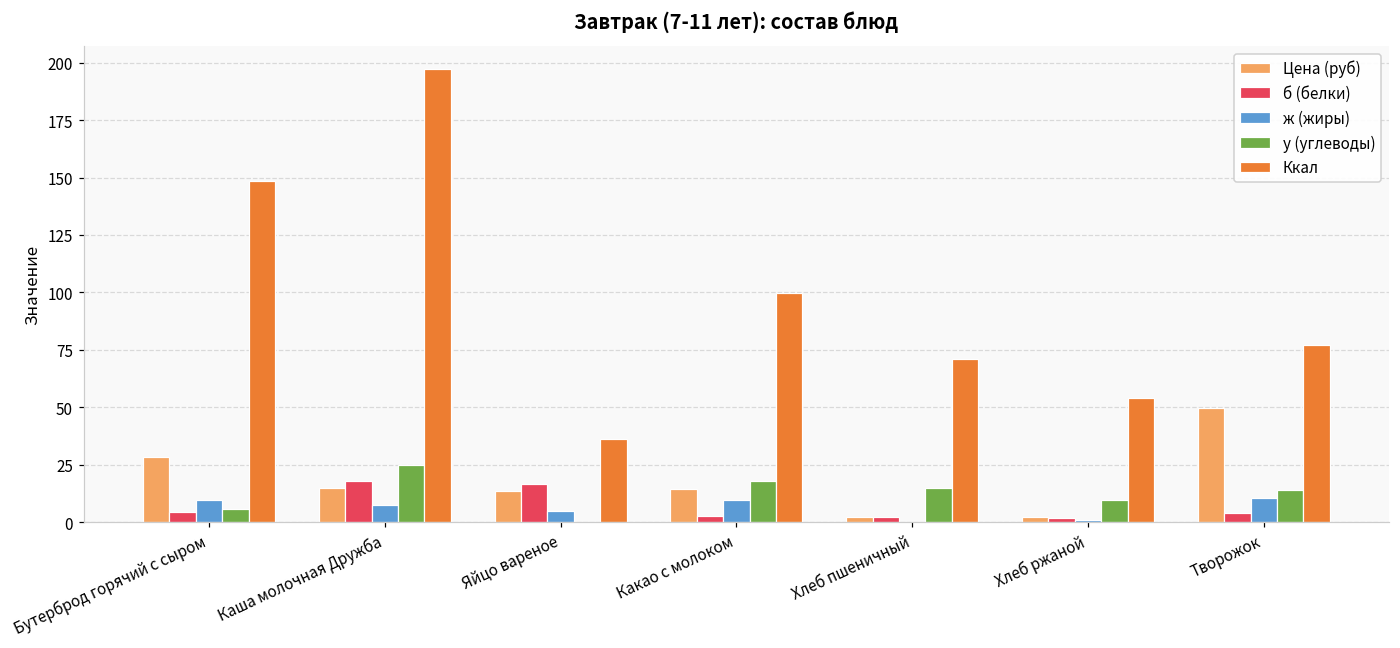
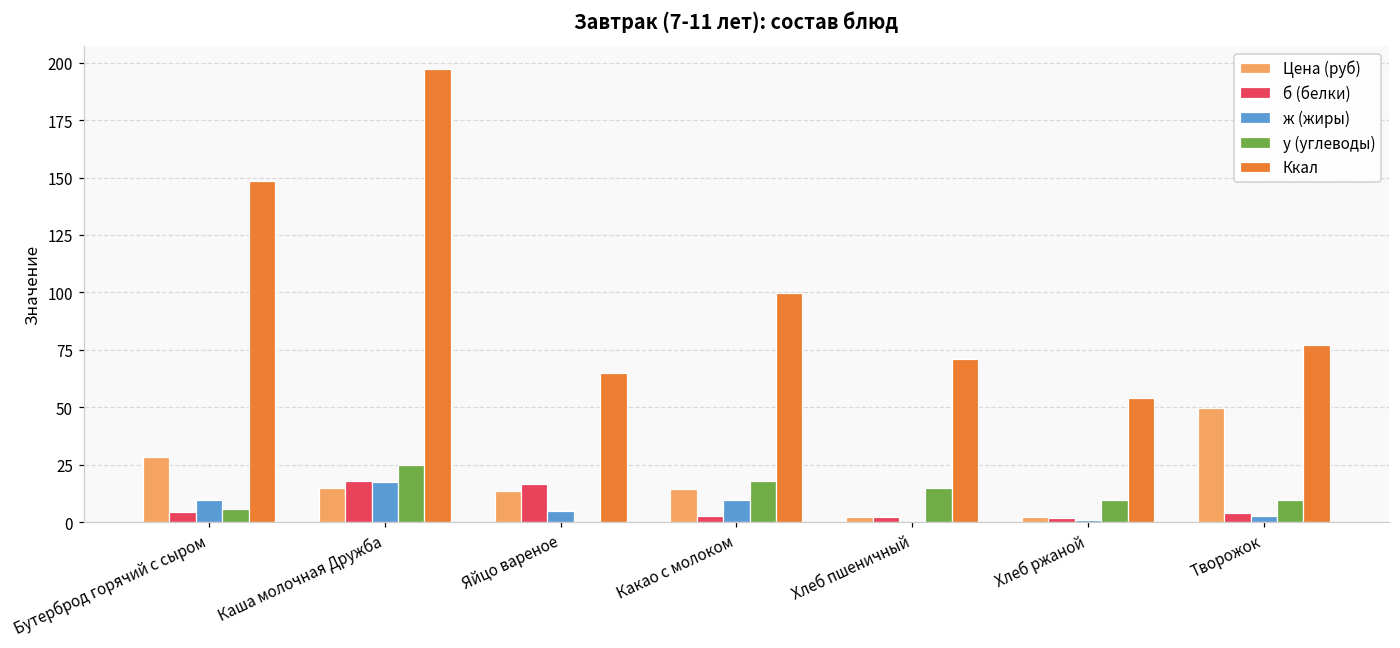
  {
    "Цена (руб)": {
      "Бутерброд горячий с сыром": 29,
      "Каша молочная Дружба": 15,
      "Яйцо вареное": 14,
      "Какао с молоком": 14,
      "Хлеб пшеничный": 2,
      "Хлеб ржаной": 2,
      "Творожок": 50
    },
    "б (белки)": {
      "Бутерброд горячий с сыром": 5,
      "Каша молочная Дружба": 18,
      "Яйцо вареное": 17,
      "Какао с молоком": 2,
      "Хлеб пшеничный": 2,
      "Хлеб ржаной": 2,
      "Творожок": 4
    },
    "ж (жиры)": {
      "Бутерброд горячий с сыром": 10,
-     "Каша молочная Дружба": 8,
+     "Каша молочная Дружба": 18,
      "Яйцо вареное": 5,
      "Какао с молоком": 10,
-     "Творожок": 11
+     "Творожок": 3
    },
    "у (углеводы)": {
      "Бутерброд горячий с сыром": 6,
      "Каша молочная Дружба": 25,
      "Яйцо вареное": 0,
      "Какао с молоком": 18,
      "Хлеб пшеничный": 15,
      "Хлеб ржаной": 10,
-     "Творожок": 14
+     "Творожок": 10
    },
    "Ккал": {
      "Бутерброд горячий с сыром": 149,
      "Каша молочная Дружба": 197,
-     "Яйцо вареное": 36,
+     "Яйцо вареное": 65,
      "Какао с молоком": 100,
      "Хлеб пшеничный": 71,
      "Хлеб ржаной": 54,
      "Творожок": 77
    }
  }
